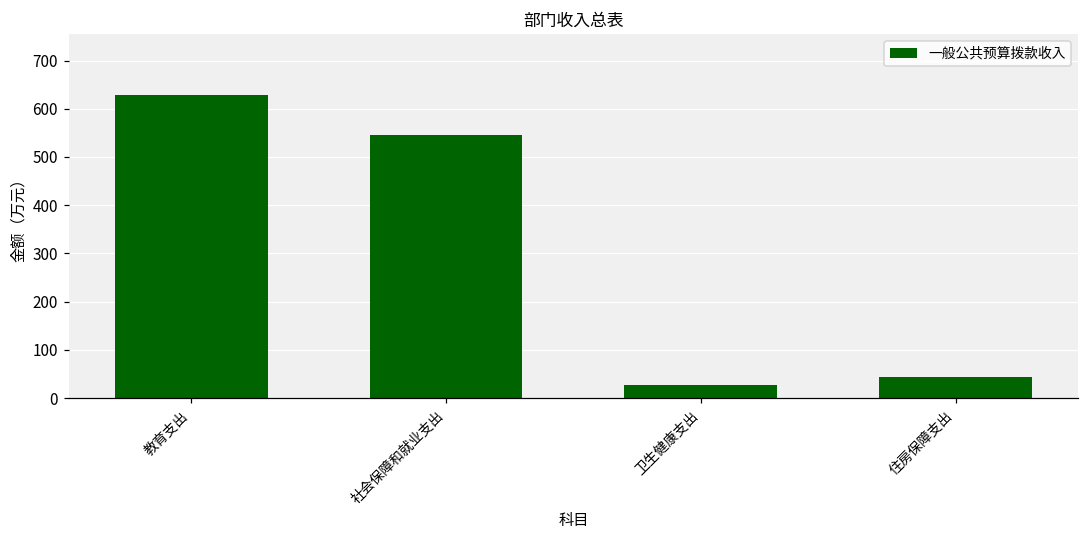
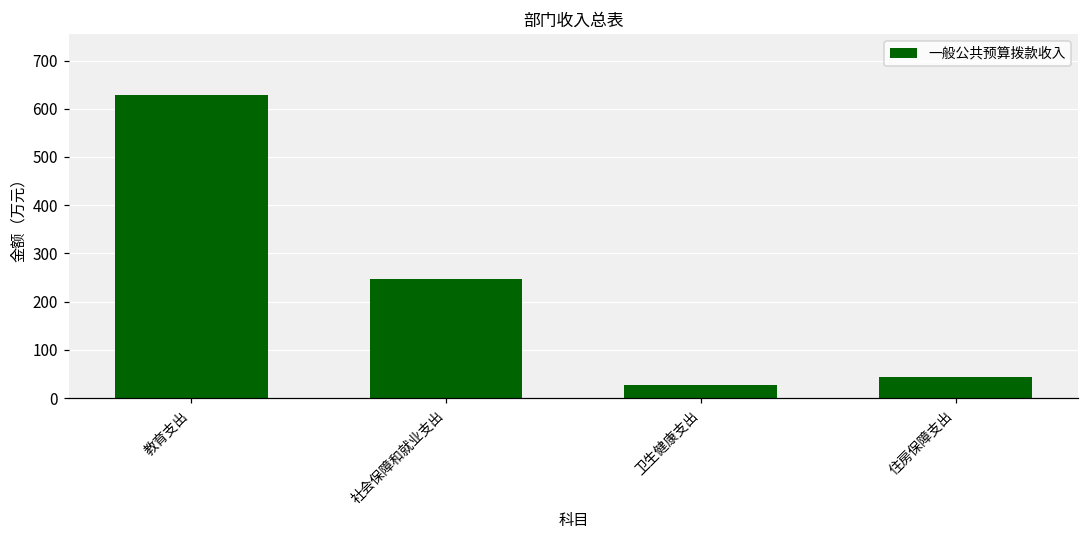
  {
    "教育支出": 630,
-   "社会保障和就业支出": 550,
+   "社会保障和就业支出": 250,
    "卫生健康支出": 30,
    "住房保障支出": 40
  }
